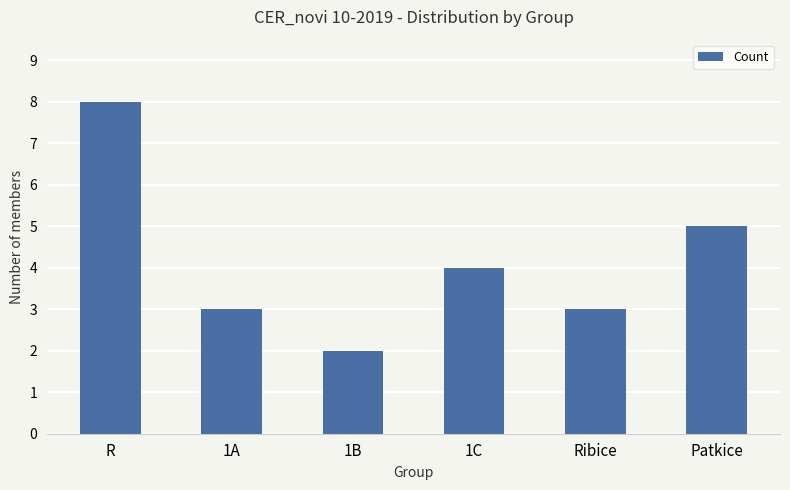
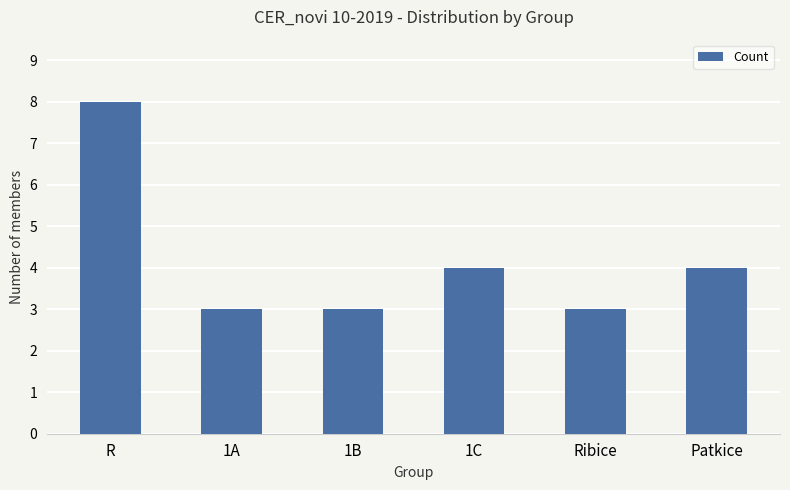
  {
    "R": 8,
    "1A": 3,
-   "1B": 2,
+   "1B": 3,
    "1C": 4,
    "Ribice": 3,
-   "Patkice": 5
+   "Patkice": 4
  }
